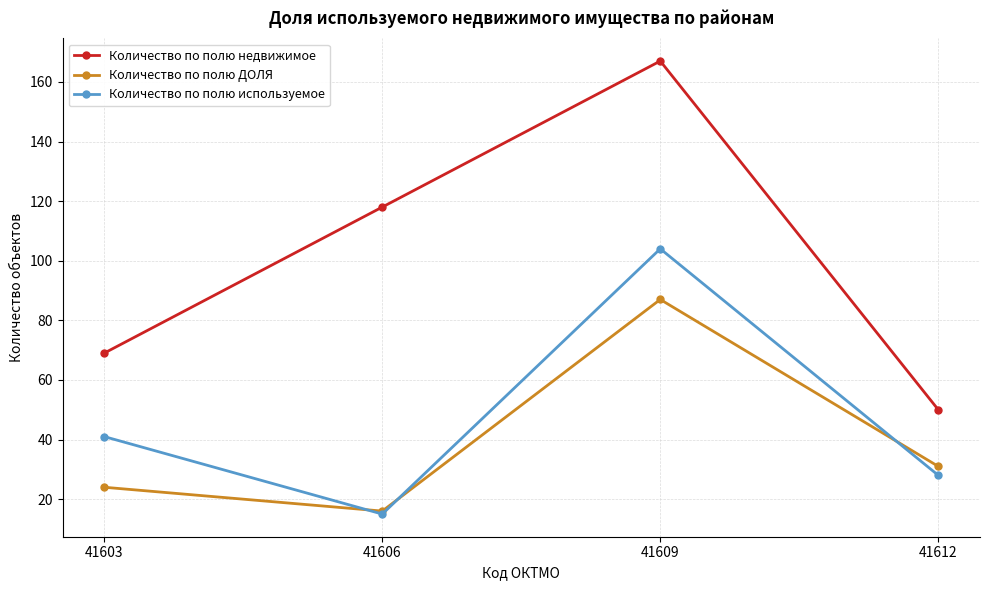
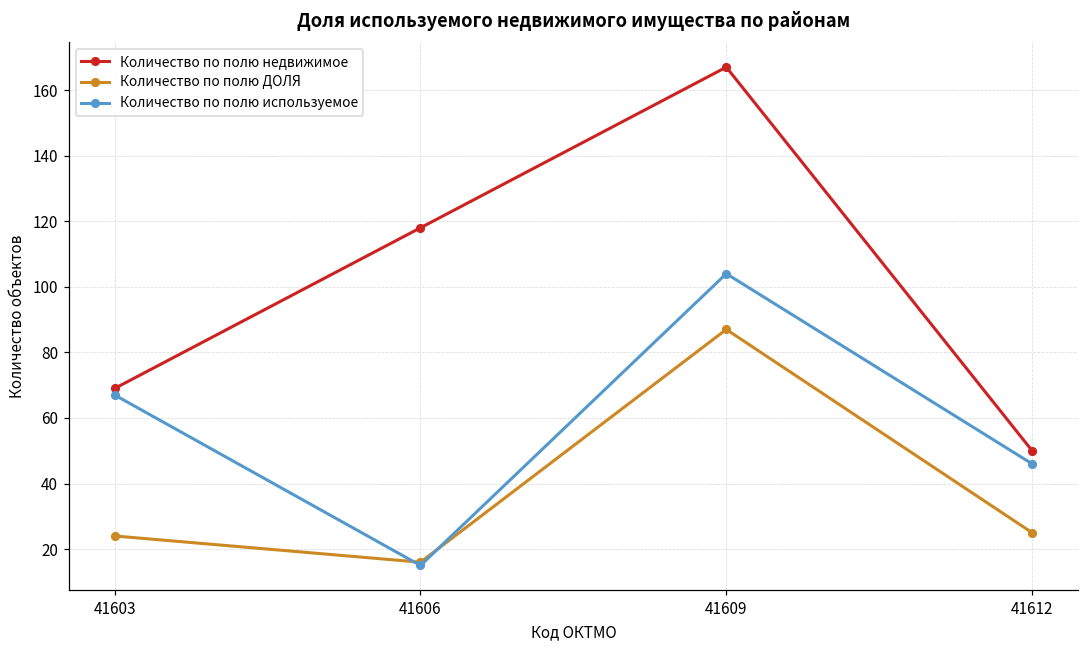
  {
    "Количество по полю недвижимое": {
      "41603": 69,
      "41606": 118,
      "41609": 167,
      "41612": 50
    },
    "Количество по полю ДОЛЯ": {
      "41603": 24,
      "41606": 16,
      "41609": 87,
-     "41612": 31
+     "41612": 25
    },
    "Количество по полю используемое": {
-     "41603": 41,
+     "41603": 67,
      "41606": 15,
      "41609": 104,
-     "41612": 28
+     "41612": 46
    }
  }
